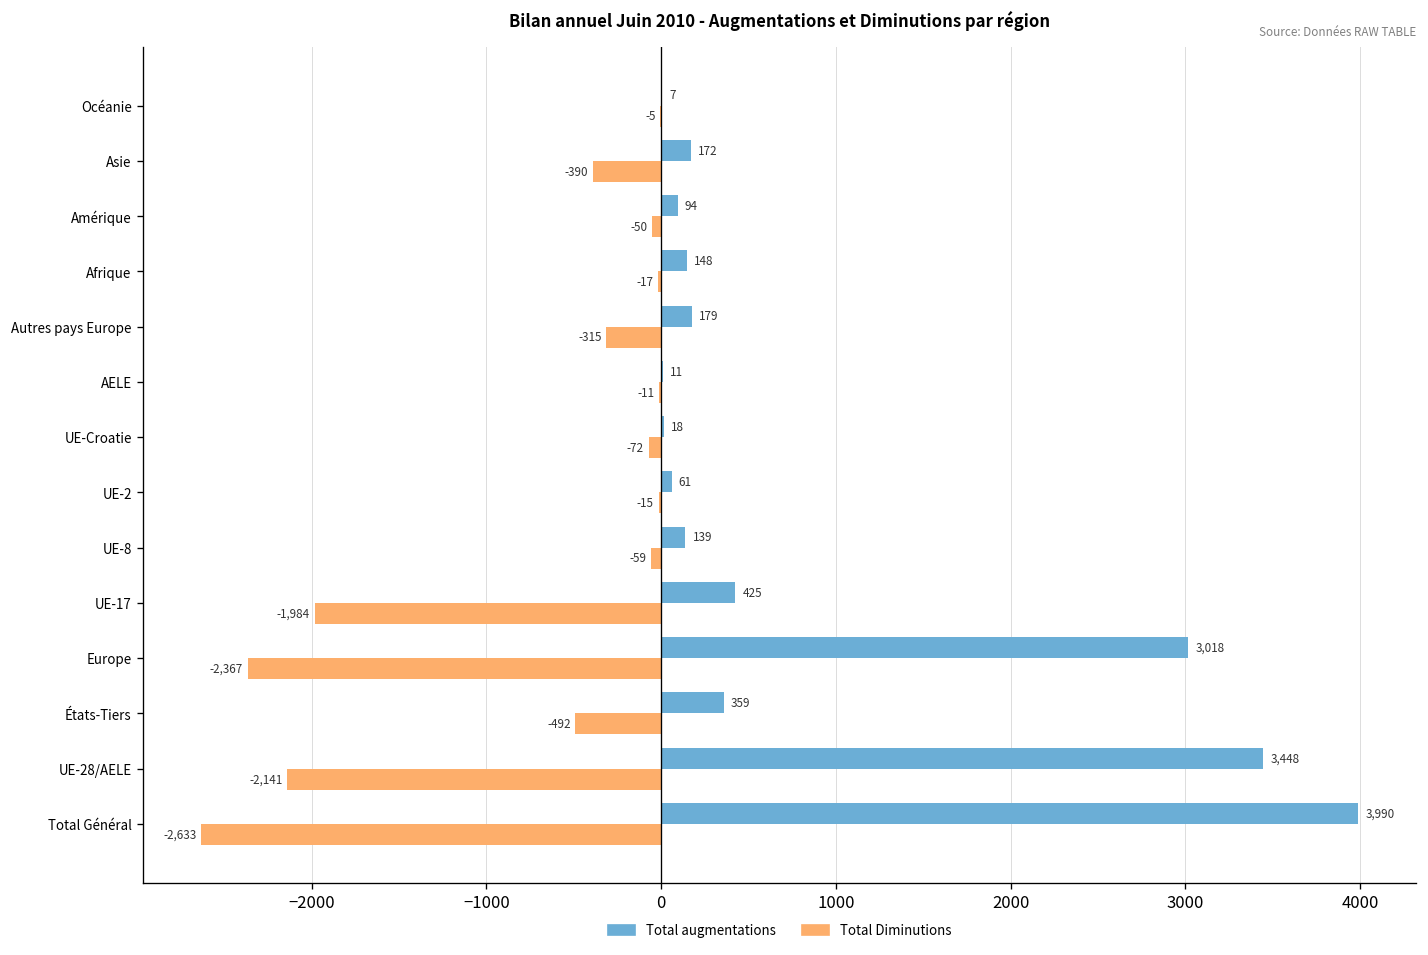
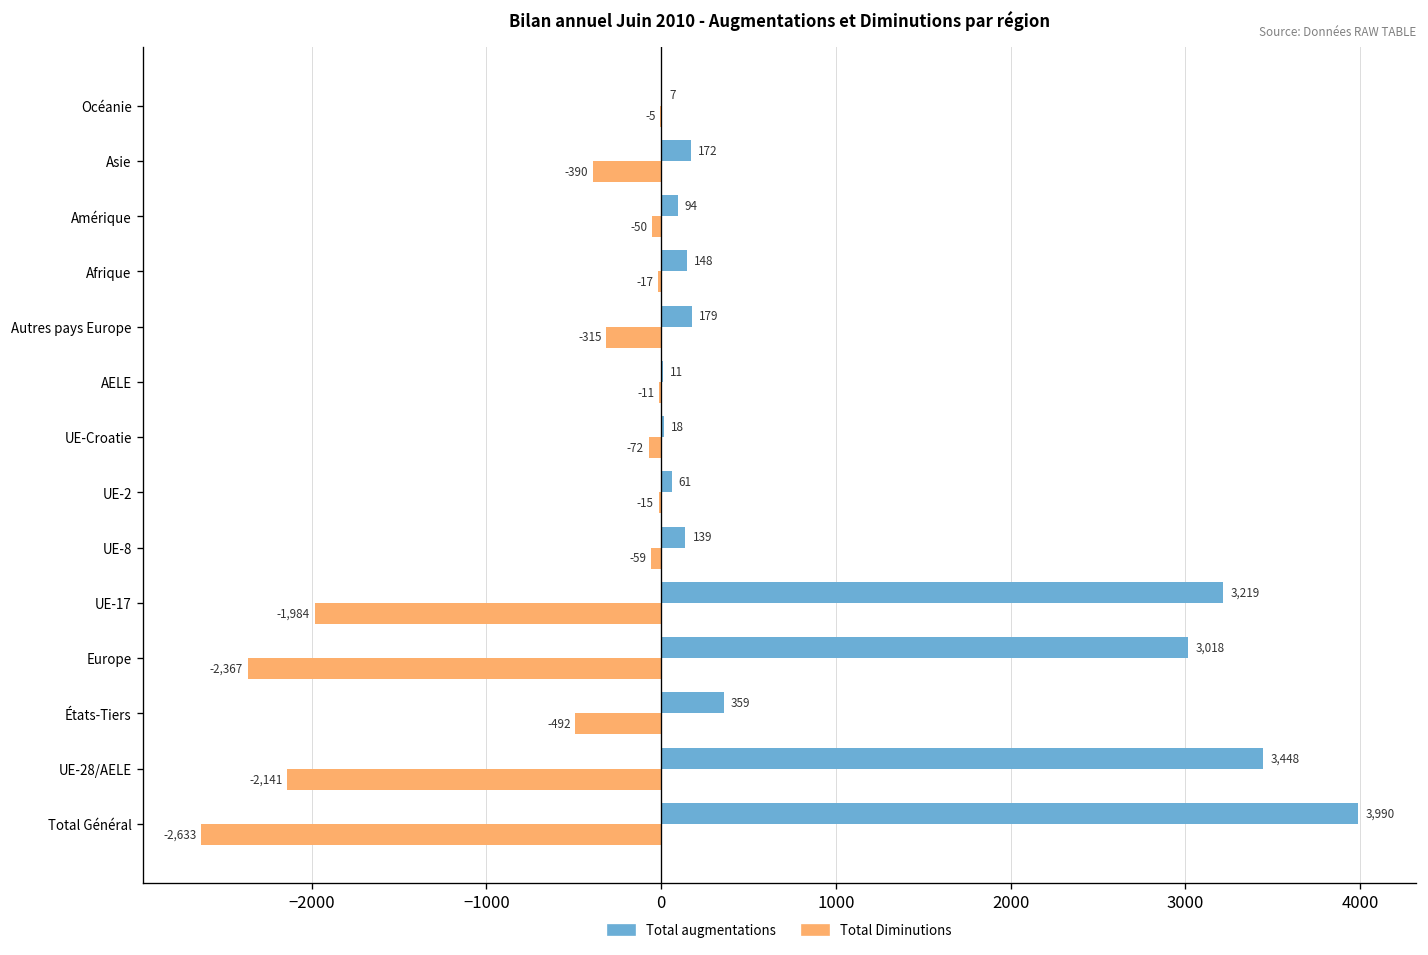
  {
    "Total augmentations": {
      "Océanie": "7",
      "Asie": "172",
      "Amérique": "94",
      "Afrique": "148",
      "Autres pays Europe": "179",
      "AELE": "11",
      "UE-Croatie": "18",
      "UE-2": "61",
      "UE-8": "139",
-     "UE-17": "425",
+     "UE-17": "3,219",
      "Europe": "3,018",
      "États-Tiers": "359",
      "UE-28/AELE": "3,448",
      "Total Général": "3,990"
    },
    "Total Diminutions": {
      "Océanie": "-5",
      "Asie": "-390",
      "Amérique": "-50",
      "Afrique": "-17",
      "Autres pays Europe": "-315",
      "AELE": "-11",
      "UE-Croatie": "-72",
      "UE-2": "-15",
      "UE-8": "-59",
      "UE-17": "-1,984",
      "Europe": "-2,367",
      "États-Tiers": "-492",
      "UE-28/AELE": "-2,141",
      "Total Général": "-2,633"
    }
  }
